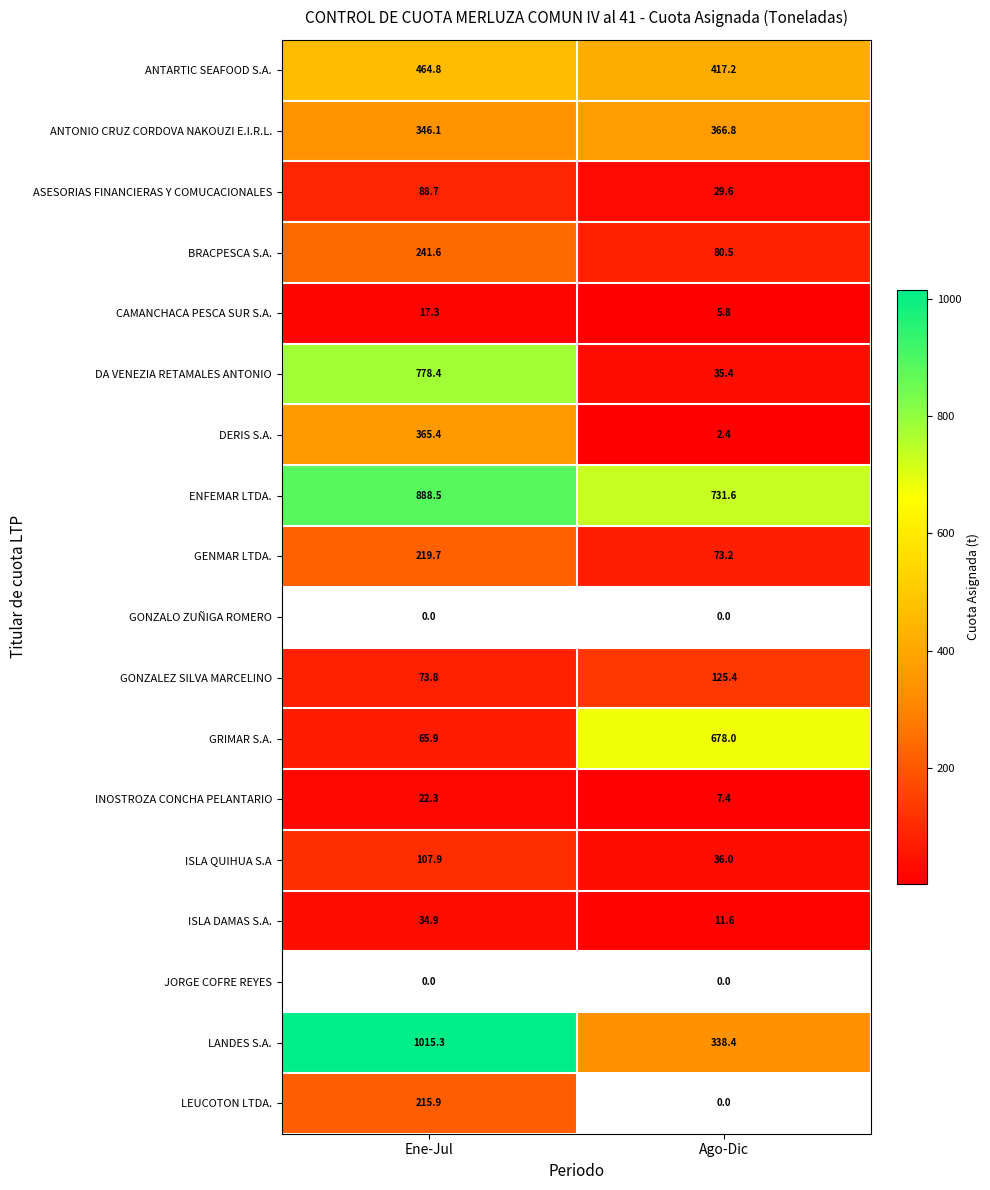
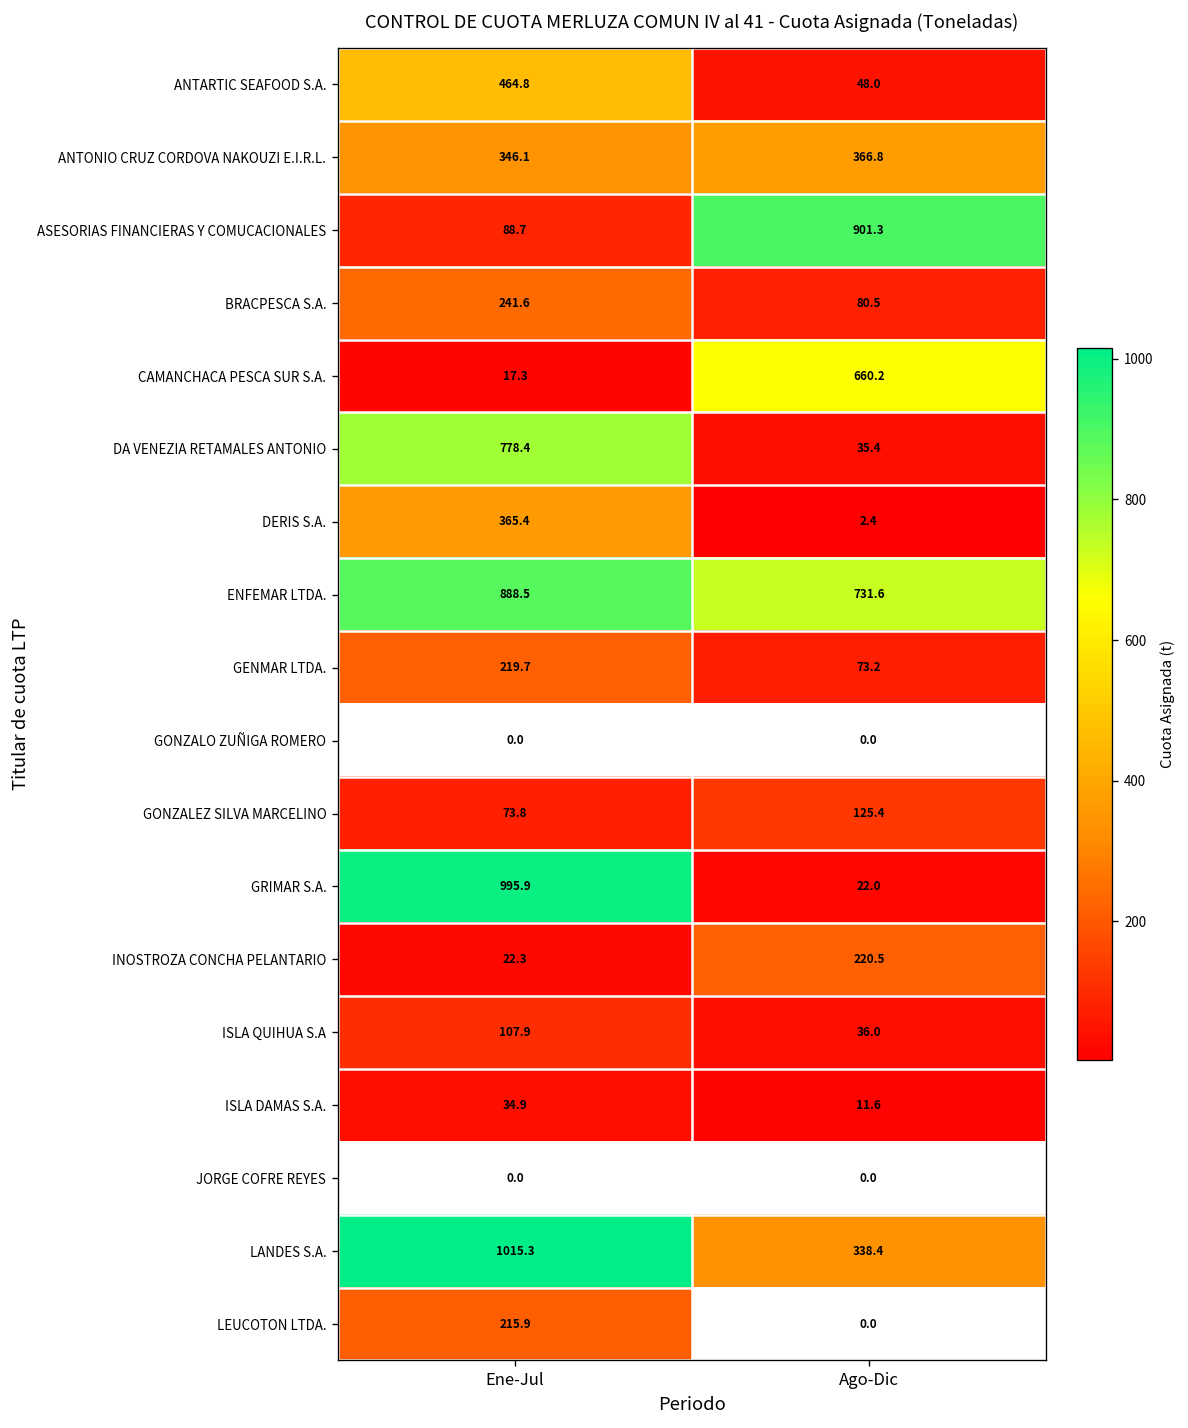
  {
    "ANTARTIC SEAFOOD S.A.": {
      "Ene-Jul": 464.8,
-     "Ago-Dic": 417.2
+     "Ago-Dic": 48.0
    },
    "ANTONIO CRUZ CORDOVA NAKOUZI E.I.R.L.": {
      "Ene-Jul": 346.1,
      "Ago-Dic": 366.8
    },
    "ASESORIAS FINANCIERAS Y COMUCACIONALES": {
      "Ene-Jul": 88.7,
-     "Ago-Dic": 29.6
+     "Ago-Dic": 901.3
    },
    "BRACPESCA S.A.": {
      "Ene-Jul": 241.6,
      "Ago-Dic": 80.5
    },
    "CAMANCHACA PESCA SUR S.A.": {
      "Ene-Jul": 17.3,
-     "Ago-Dic": 5.8
+     "Ago-Dic": 660.2
    },
    "DA VENEZIA RETAMALES ANTONIO": {
      "Ene-Jul": 778.4,
      "Ago-Dic": 35.4
    },
    "DERIS S.A.": {
      "Ene-Jul": 365.4,
      "Ago-Dic": 2.4
    },
    "ENFEMAR LTDA.": {
      "Ene-Jul": 888.5,
      "Ago-Dic": 731.6
    },
    "GENMAR LTDA.": {
      "Ene-Jul": 219.7,
      "Ago-Dic": 73.2
    },
    "GONZALEZ SILVA MARCELINO": {
      "Ene-Jul": 73.8,
      "Ago-Dic": 125.4
    },
    "GRIMAR S.A.": {
-     "Ene-Jul": 65.9,
-     "Ago-Dic": 678.0
+     "Ene-Jul": 995.9,
+     "Ago-Dic": 22.0
    },
    "INOSTROZA CONCHA PELANTARIO": {
      "Ene-Jul": 22.3,
-     "Ago-Dic": 7.4
+     "Ago-Dic": 220.5
    },
    "ISLA QUIHUA S.A": {
      "Ene-Jul": 107.9,
      "Ago-Dic": 36.0
    },
    "ISLA DAMAS S.A.": {
      "Ene-Jul": 34.9,
      "Ago-Dic": 11.6
    },
    "LANDES S.A.": {
      "Ene-Jul": 1015.3,
      "Ago-Dic": 338.4
    },
    "LEUCOTON LTDA.": {
      "Ene-Jul": 215.9
    }
  }
